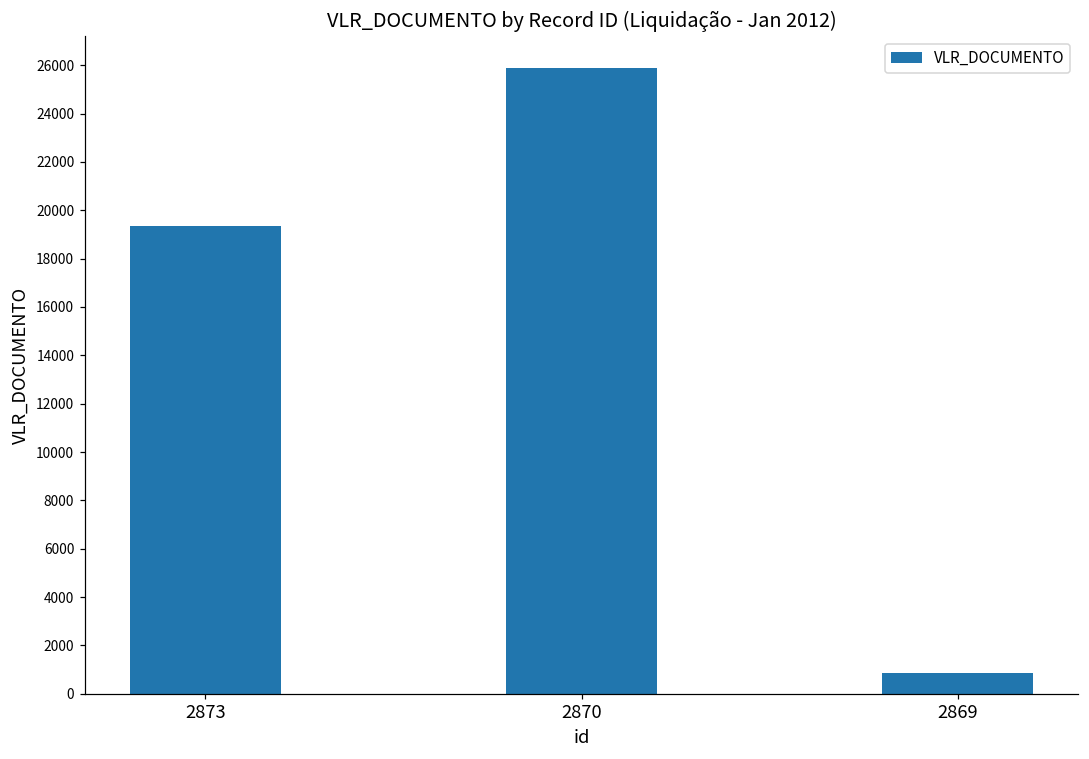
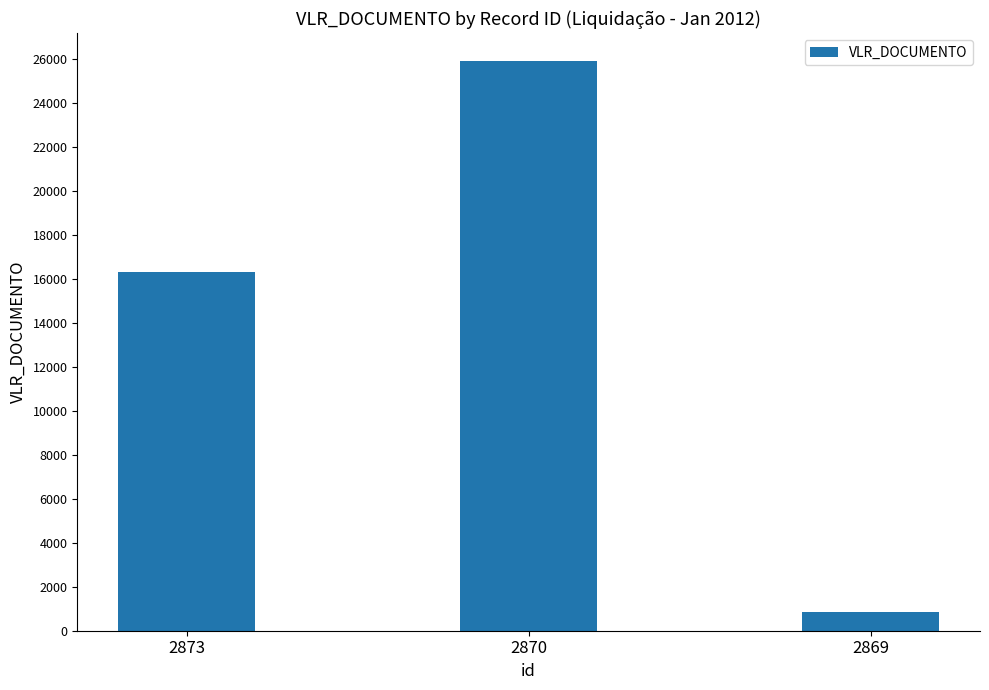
  {
-   "2873": 19300,
+   "2873": 16300,
    "2870": 25900,
    "2869": 900
  }
